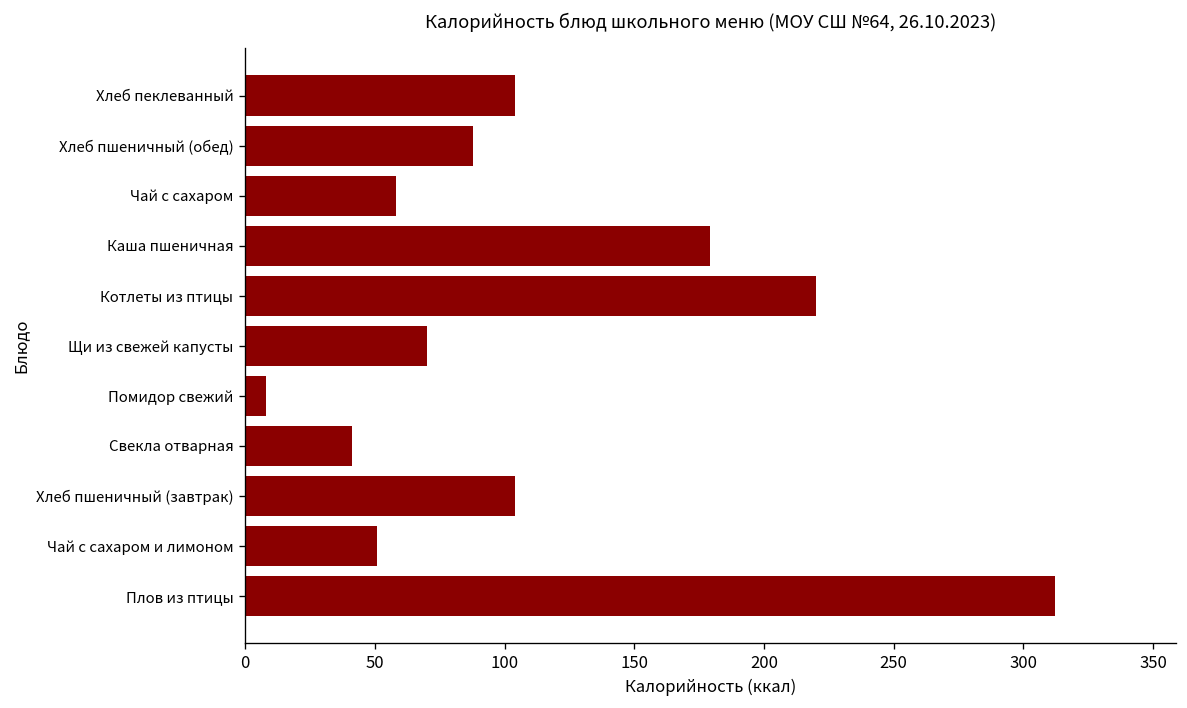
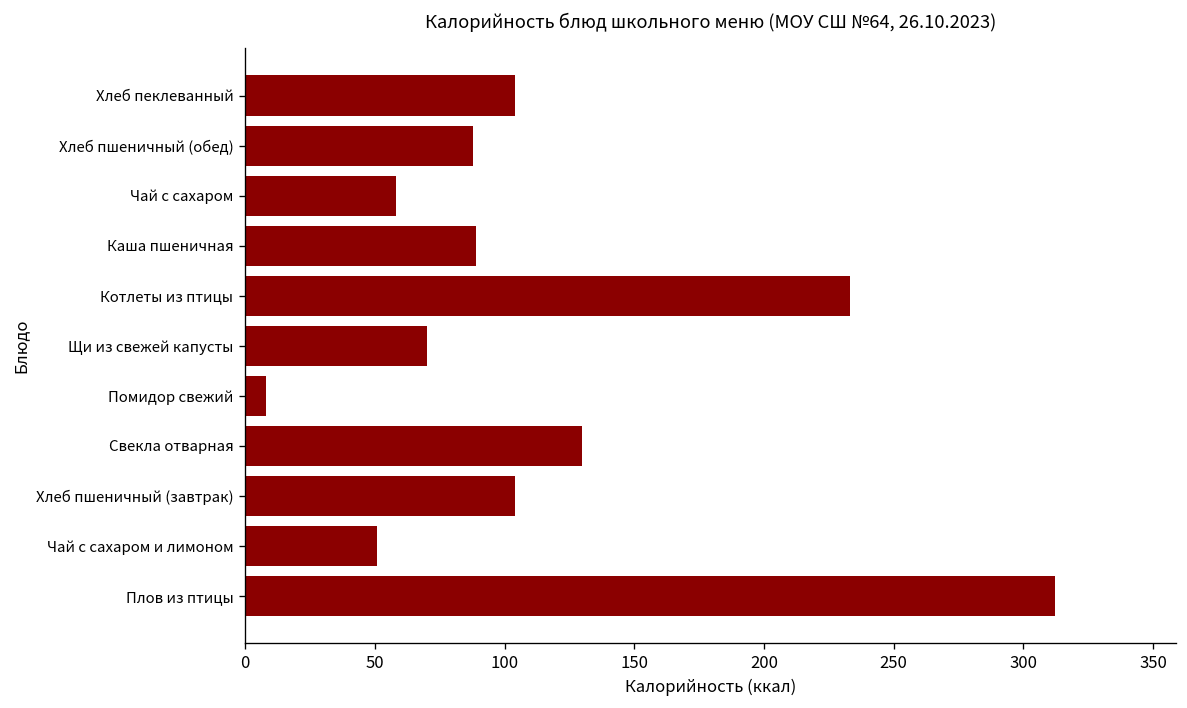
  {
    "Хлеб пеклеванный": 104,
    "Хлеб пшеничный (обед)": 88,
    "Чай с сахаром": 58,
-   "Каша пшеничная": 179,
-   "Котлеты из птицы": 220,
+   "Каша пшеничная": 89,
+   "Котлеты из птицы": 233,
    "Щи из свежей капусты": 70,
    "Помидор свежий": 8,
-   "Свекла отварная": 41,
+   "Свекла отварная": 130,
    "Хлеб пшеничный (завтрак)": 104,
    "Чай с сахаром и лимоном": 51,
    "Плов из птицы": 312
  }
